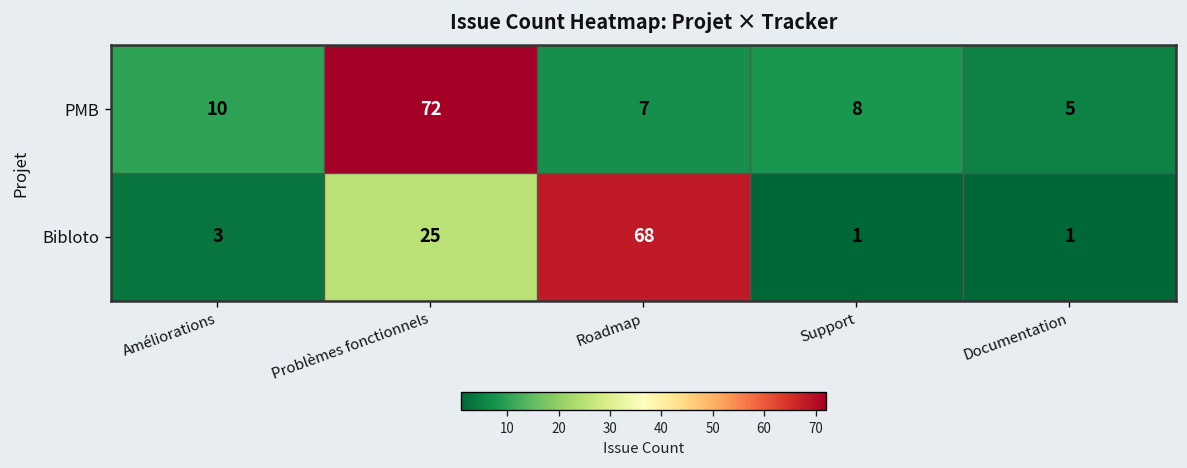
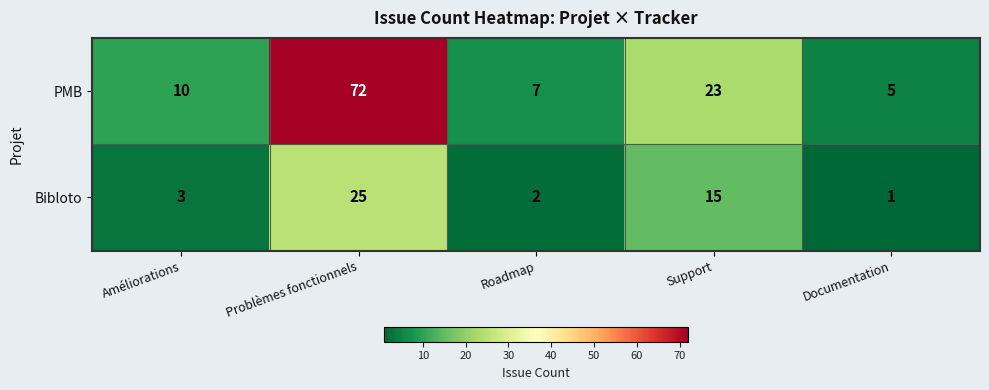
  {
    "PMB": {
      "Améliorations": 10,
      "Problèmes fonctionnels": 72,
      "Roadmap": 7,
-     "Support": 8,
+     "Support": 23,
      "Documentation": 5
    },
    "Bibloto": {
      "Améliorations": 3,
      "Problèmes fonctionnels": 25,
-     "Roadmap": 68,
-     "Support": 1,
+     "Roadmap": 2,
+     "Support": 15,
      "Documentation": 1
    }
  }
